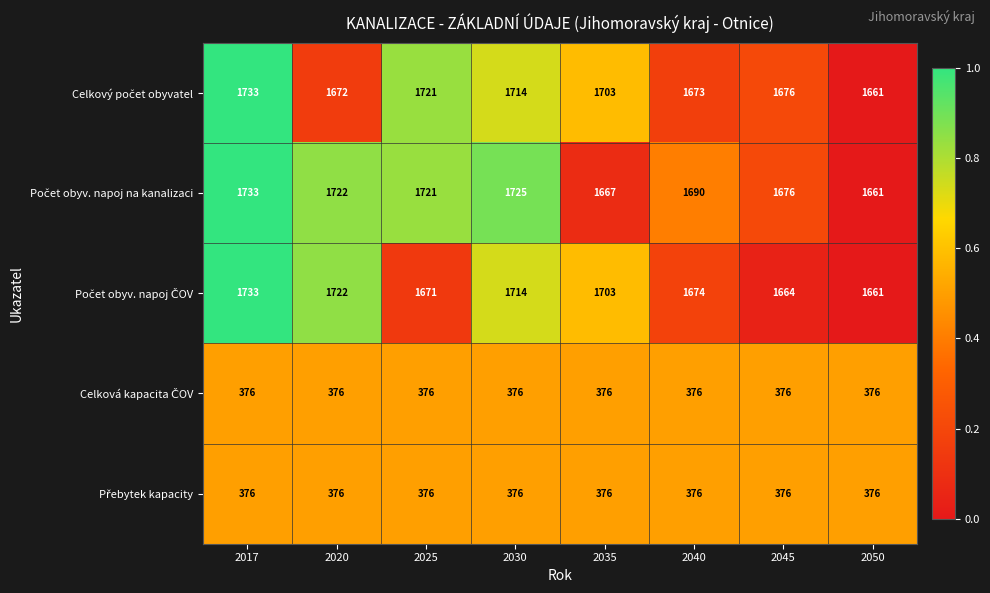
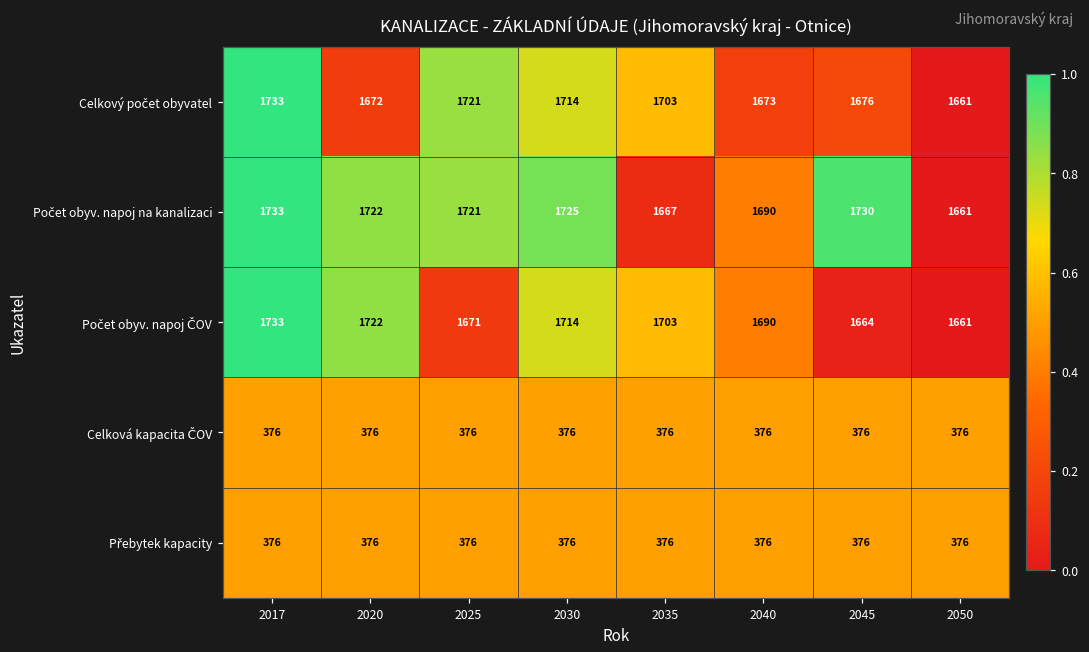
  {
    "Celkový počet obyvatel": {
      "2017": 1733,
      "2020": 1672,
      "2025": 1721,
      "2030": 1714,
      "2035": 1703,
      "2040": 1673,
      "2045": 1676,
      "2050": 1661
    },
    "Počet obyv. napoj na kanalizaci": {
      "2017": 1733,
      "2020": 1722,
      "2025": 1721,
      "2030": 1725,
      "2035": 1667,
      "2040": 1690,
-     "2045": 1676,
+     "2045": 1730,
      "2050": 1661
    },
    "Počet obyv. napoj ČOV": {
      "2017": 1733,
      "2020": 1722,
      "2025": 1671,
      "2030": 1714,
      "2035": 1703,
-     "2040": 1674,
+     "2040": 1690,
      "2045": 1664,
      "2050": 1661
    },
    "Celková kapacita ČOV": {
      "2017": 376,
      "2020": 376,
      "2025": 376,
      "2030": 376,
      "2035": 376,
      "2040": 376,
      "2045": 376,
      "2050": 376
    },
    "Přebytek kapacity": {
      "2017": 376,
      "2020": 376,
      "2025": 376,
      "2030": 376,
      "2035": 376,
      "2040": 376,
      "2045": 376,
      "2050": 376
    }
  }
